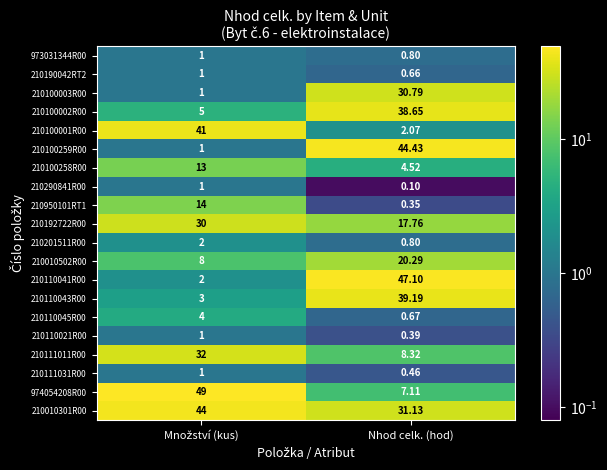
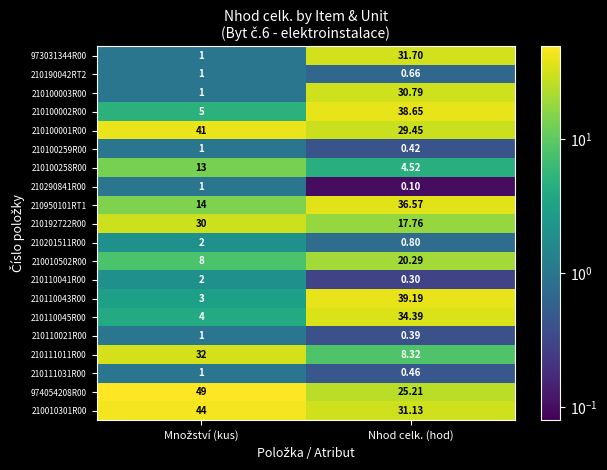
  {
    "973031344R00": {
      "Množství (kus)": 1,
-     "Nhod celk. (hod)": 0.80
+     "Nhod celk. (hod)": 31.70
    },
    "210190042RT2": {
      "Množství (kus)": 1,
      "Nhod celk. (hod)": 0.66
    },
    "210100003R00": {
      "Množství (kus)": 1,
      "Nhod celk. (hod)": 30.79
    },
    "210100002R00": {
      "Množství (kus)": 5,
      "Nhod celk. (hod)": 38.65
    },
    "210100001R00": {
      "Množství (kus)": 41,
-     "Nhod celk. (hod)": 2.07
+     "Nhod celk. (hod)": 29.45
    },
    "210100259R00": {
      "Množství (kus)": 1,
-     "Nhod celk. (hod)": 44.43
+     "Nhod celk. (hod)": 0.42
    },
    "210100258R00": {
      "Množství (kus)": 13,
      "Nhod celk. (hod)": 4.52
    },
    "210290841R00": {
      "Množství (kus)": 1,
      "Nhod celk. (hod)": 0.10
    },
    "210950101RT1": {
      "Množství (kus)": 14,
-     "Nhod celk. (hod)": 0.35
+     "Nhod celk. (hod)": 36.57
    },
    "210192722R00": {
      "Množství (kus)": 30,
      "Nhod celk. (hod)": 17.76
    },
    "210201511R00": {
      "Množství (kus)": 2,
      "Nhod celk. (hod)": 0.80
    },
    "210010502R00": {
      "Množství (kus)": 8,
      "Nhod celk. (hod)": 20.29
    },
    "210110041R00": {
      "Množství (kus)": 2,
-     "Nhod celk. (hod)": 47.10
+     "Nhod celk. (hod)": 0.30
    },
    "210110043R00": {
      "Množství (kus)": 3,
      "Nhod celk. (hod)": 39.19
    },
    "210110045R00": {
      "Množství (kus)": 4,
-     "Nhod celk. (hod)": 0.67
+     "Nhod celk. (hod)": 34.39
    },
    "210110021R00": {
      "Množství (kus)": 1,
      "Nhod celk. (hod)": 0.39
    },
    "210111011R00": {
      "Množství (kus)": 32,
      "Nhod celk. (hod)": 8.32
    },
    "210111031R00": {
      "Množství (kus)": 1,
      "Nhod celk. (hod)": 0.46
    },
    "974054208R00": {
      "Množství (kus)": 49,
-     "Nhod celk. (hod)": 7.11
+     "Nhod celk. (hod)": 25.21
    },
    "210010301R00": {
      "Množství (kus)": 44,
      "Nhod celk. (hod)": 31.13
    }
  }
